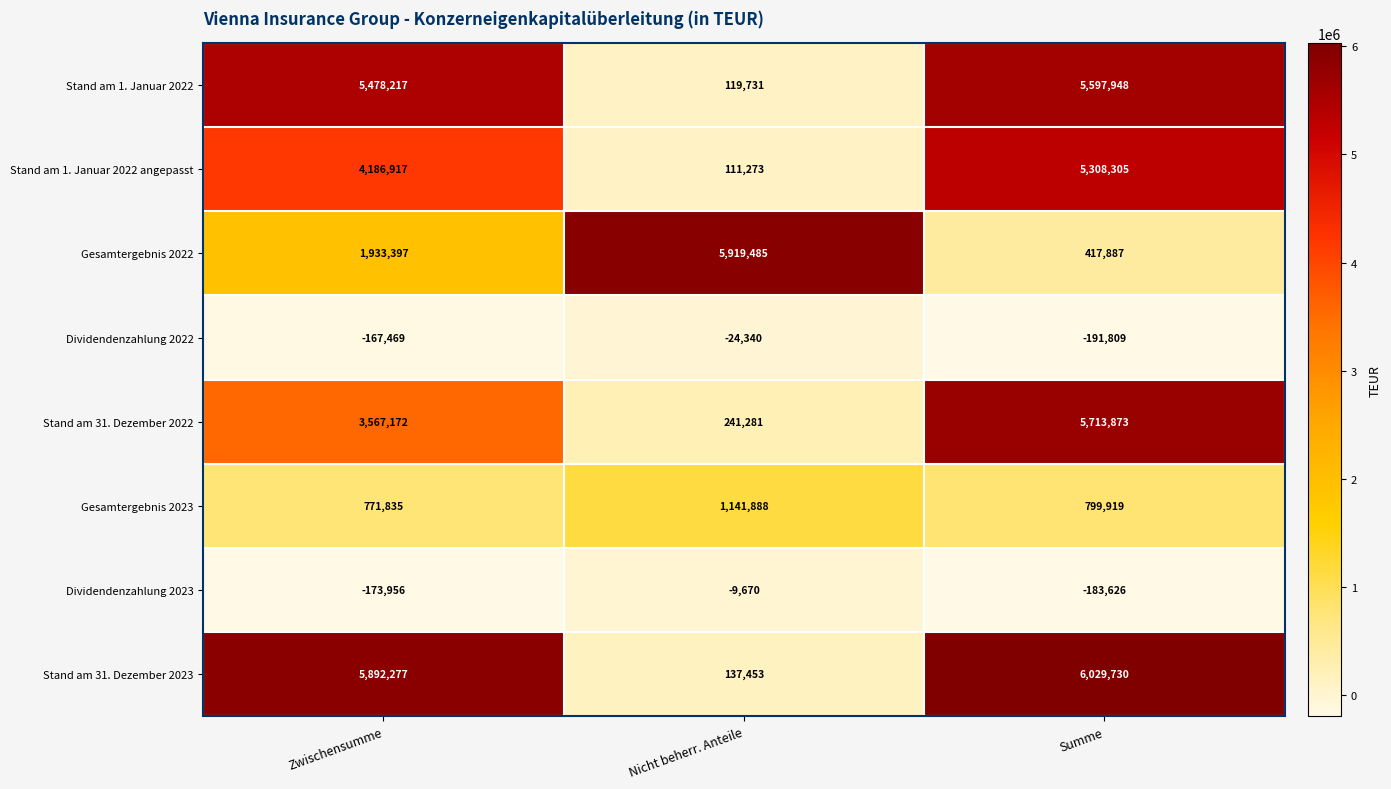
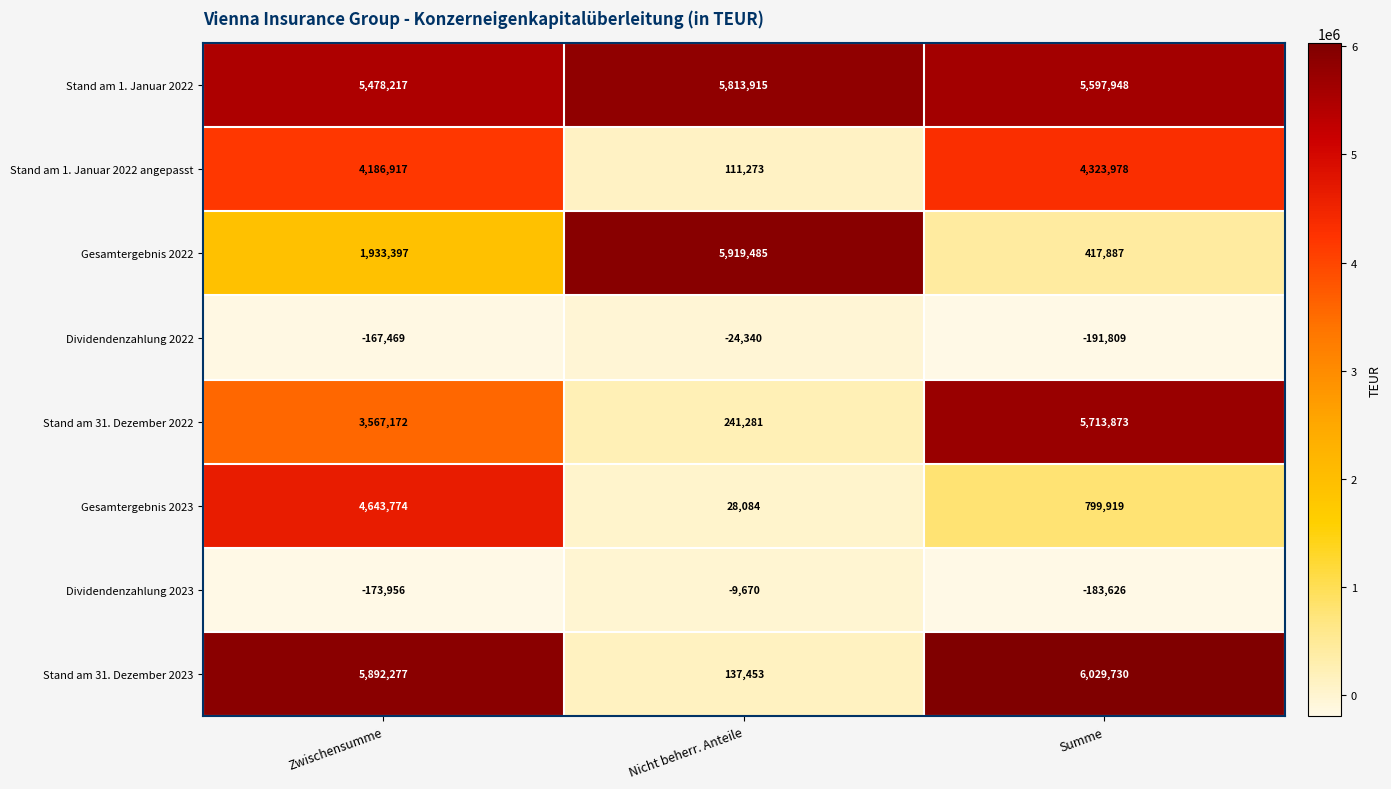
  {
    "Stand am 1. Januar 2022": {
      "Zwischensumme": "5,478,217",
-     "Nicht beherr. Anteile": "119,731",
+     "Nicht beherr. Anteile": "5,813,915",
      "Summe": "5,597,948"
    },
    "Stand am 1. Januar 2022 angepasst": {
      "Zwischensumme": "4,186,917",
      "Nicht beherr. Anteile": "111,273",
-     "Summe": "5,308,305"
+     "Summe": "4,323,978"
    },
    "Gesamtergebnis 2022": {
      "Zwischensumme": "1,933,397",
      "Nicht beherr. Anteile": "5,919,485",
      "Summe": "417,887"
    },
    "Dividendenzahlung 2022": {
      "Zwischensumme": "-167,469",
      "Nicht beherr. Anteile": "-24,340",
      "Summe": "-191,809"
    },
    "Stand am 31. Dezember 2022": {
      "Zwischensumme": "3,567,172",
      "Nicht beherr. Anteile": "241,281",
      "Summe": "5,713,873"
    },
    "Gesamtergebnis 2023": {
-     "Zwischensumme": "771,835",
-     "Nicht beherr. Anteile": "1,141,888",
+     "Zwischensumme": "4,643,774",
+     "Nicht beherr. Anteile": "28,084",
      "Summe": "799,919"
    },
    "Dividendenzahlung 2023": {
      "Zwischensumme": "-173,956",
      "Nicht beherr. Anteile": "-9,670",
      "Summe": "-183,626"
    },
    "Stand am 31. Dezember 2023": {
      "Zwischensumme": "5,892,277",
      "Nicht beherr. Anteile": "137,453",
      "Summe": "6,029,730"
    }
  }
